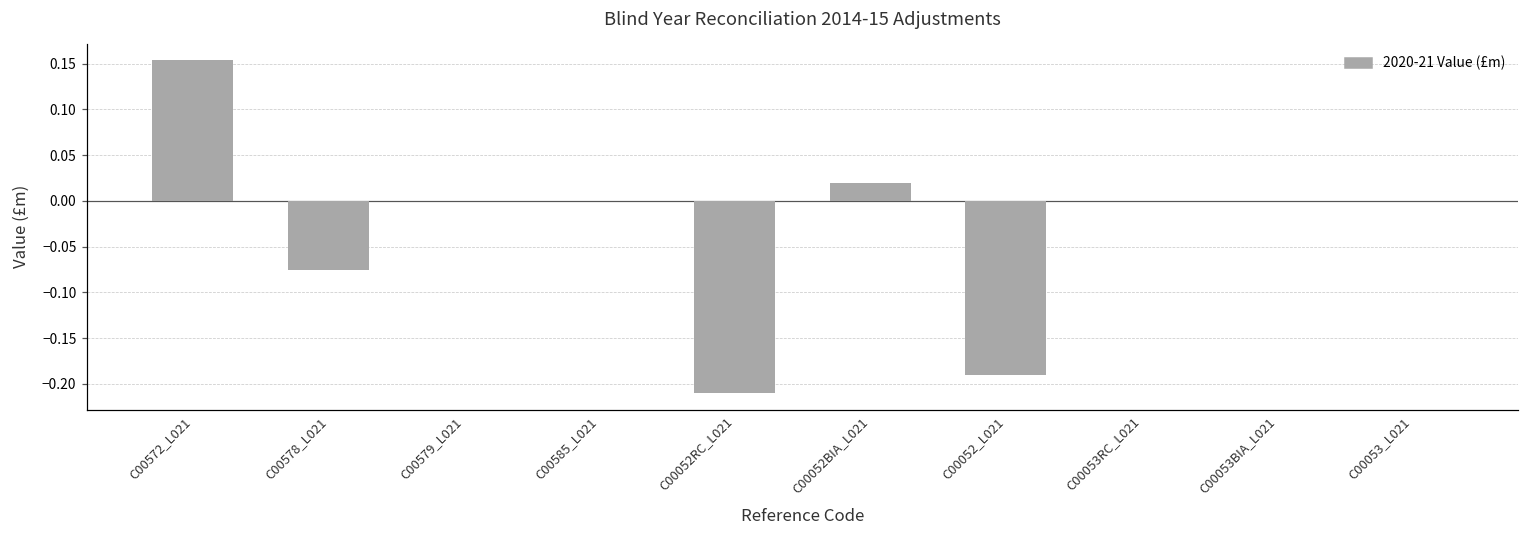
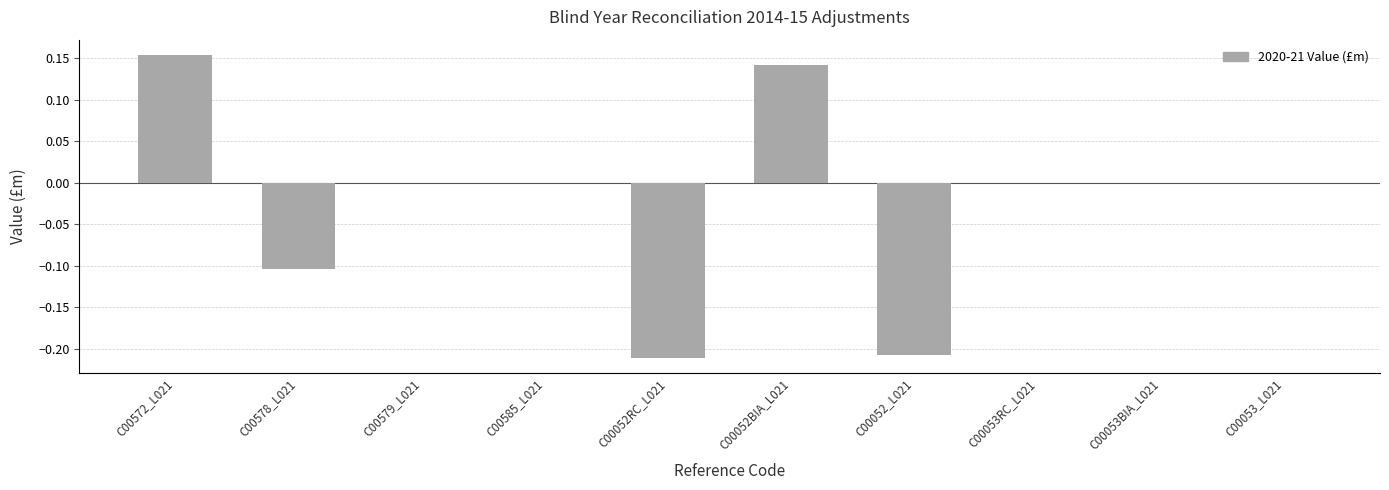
  {
    "C00572_L021": 0.15,
-   "C00578_L021": -0.08,
+   "C00578_L021": -0.10,
    "C00579_L021": 0.00,
    "C00585_L021": 0.00,
    "C00052RC_L021": -0.21,
-   "C00052BIA_L021": 0.02,
-   "C00052_L021": -0.19,
+   "C00052BIA_L021": 0.14,
+   "C00052_L021": -0.21,
    "C00053RC_L021": 0.00,
    "C00053BIA_L021": 0.00,
    "C00053_L021": 0.00
  }
